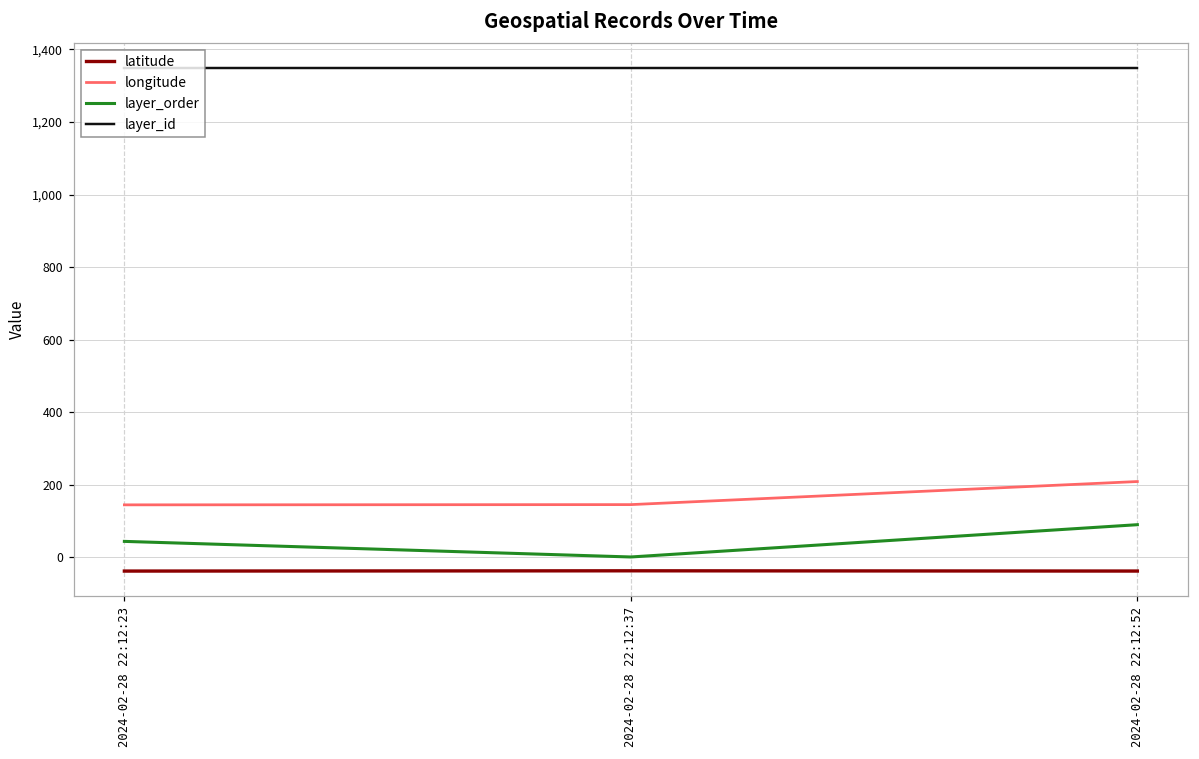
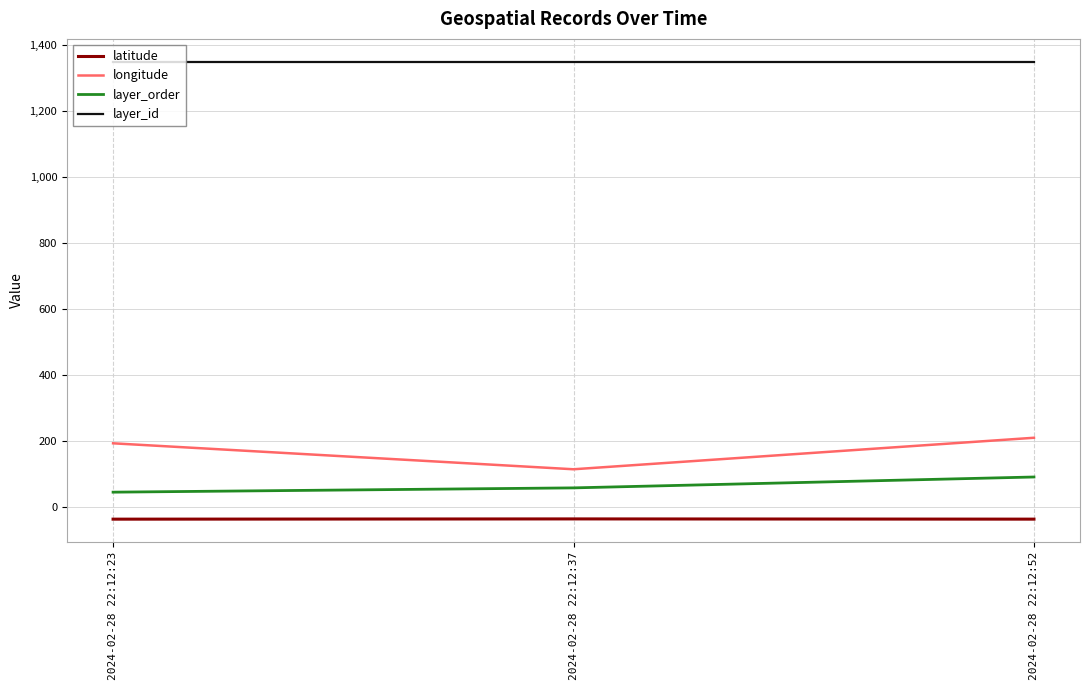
  {
    "latitude": {
      "2024-02-28 22:12:23": "-40",
      "2024-02-28 22:12:37": "-40",
      "2024-02-28 22:12:52": "-40"
    },
    "longitude": {
-     "2024-02-28 22:12:23": "140",
-     "2024-02-28 22:12:37": "150",
+     "2024-02-28 22:12:23": "190",
+     "2024-02-28 22:12:37": "110",
      "2024-02-28 22:12:52": "210"
    },
    "layer_order": {
      "2024-02-28 22:12:23": "40",
-     "2024-02-28 22:12:37": "0",
+     "2024-02-28 22:12:37": "60",
      "2024-02-28 22:12:52": "90"
    },
    "layer_id": {
      "2024-02-28 22:12:37": "1,350",
      "2024-02-28 22:12:52": "1,350"
    }
  }
